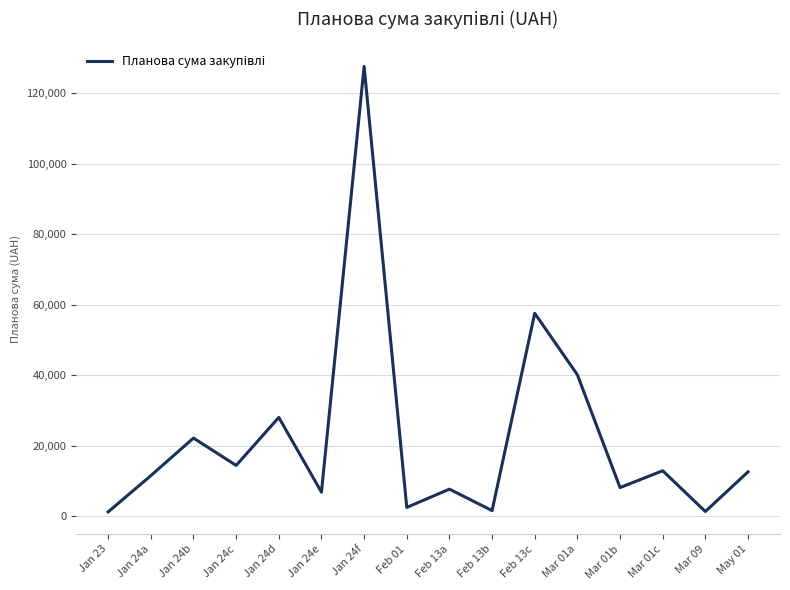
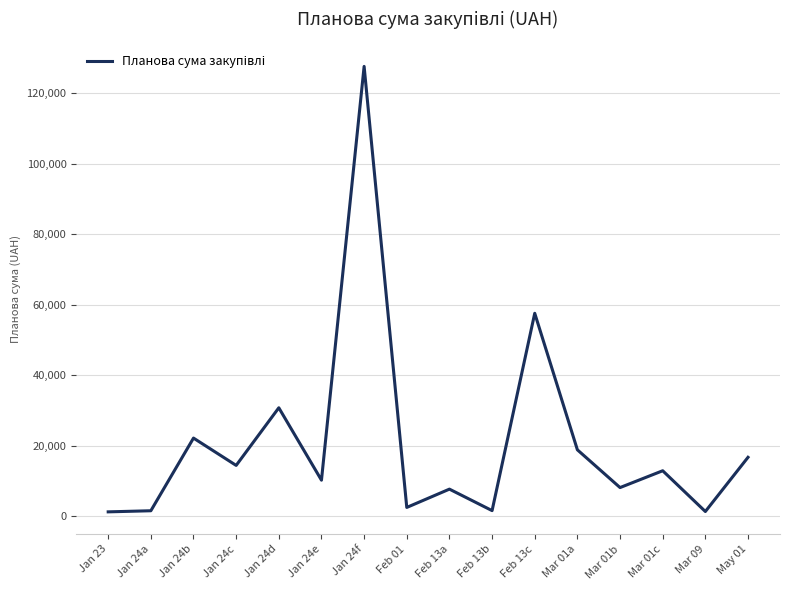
  {
    "Jan 23": "1,000",
-   "Jan 24a": "11,000",
+   "Jan 24a": "2,000",
    "Jan 24b": "22,000",
    "Jan 24c": "14,000",
-   "Jan 24d": "28,000",
-   "Jan 24e": "7,000",
+   "Jan 24d": "31,000",
+   "Jan 24e": "10,000",
    "Jan 24f": "128,000",
    "Feb 01": "2,000",
    "Feb 13a": "8,000",
    "Feb 13b": "2,000",
    "Feb 13c": "58,000",
-   "Mar 01a": "40,000",
+   "Mar 01a": "19,000",
    "Mar 01b": "8,000",
    "Mar 01c": "13,000",
    "Mar 09": "1,000",
-   "May 01": "13,000"
+   "May 01": "17,000"
  }
